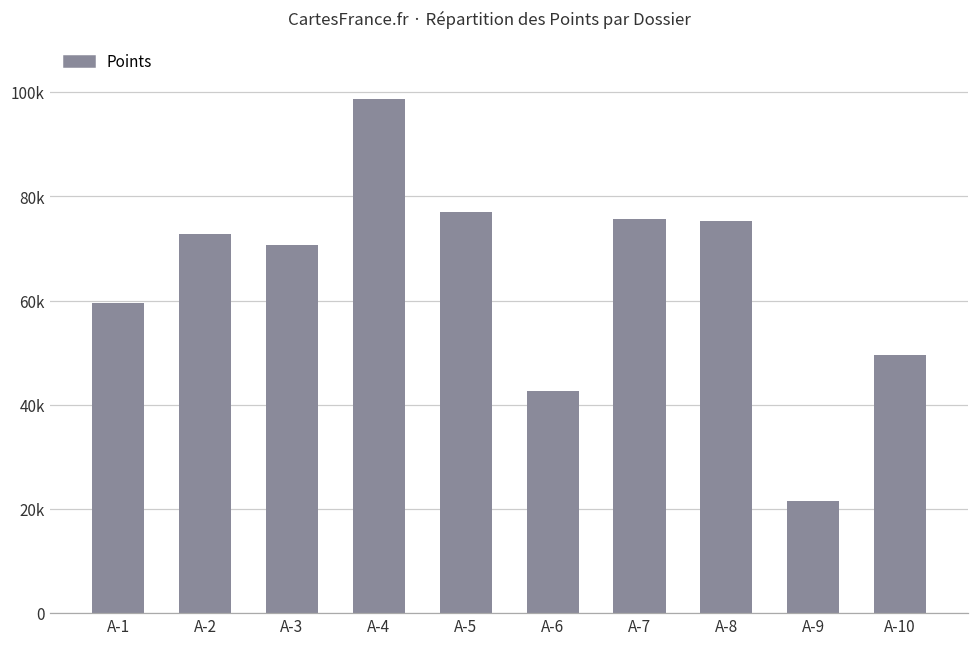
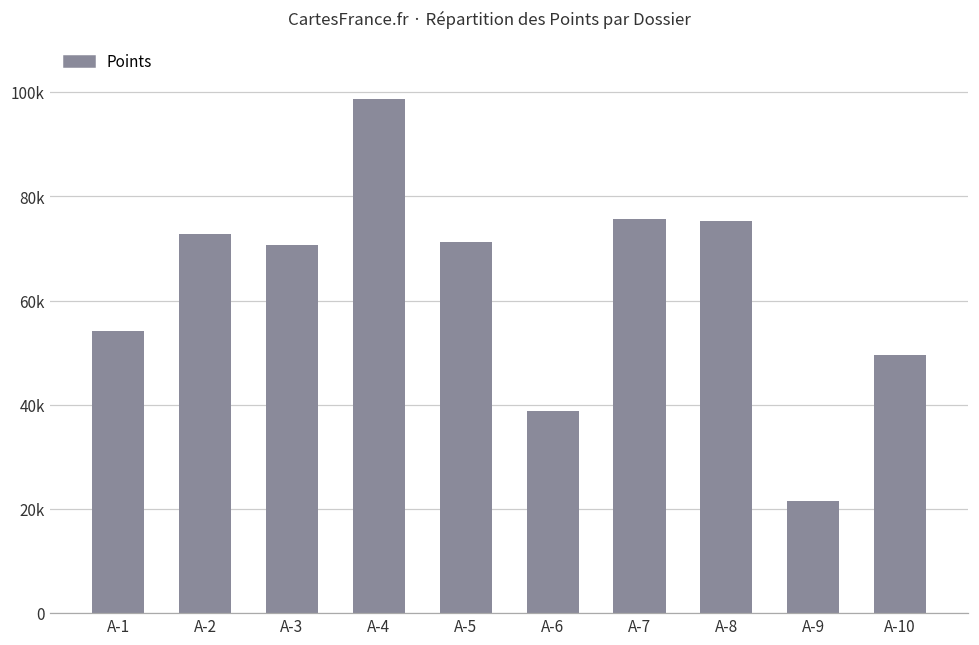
  {
-   "A-1": 60000,
+   "A-1": 54000,
    "A-2": 73000,
    "A-3": 71000,
    "A-4": 99000,
-   "A-5": 77000,
-   "A-6": 43000,
+   "A-5": 71000,
+   "A-6": 39000,
    "A-7": 76000,
    "A-8": 75000,
    "A-9": 21000,
    "A-10": 50000
  }
